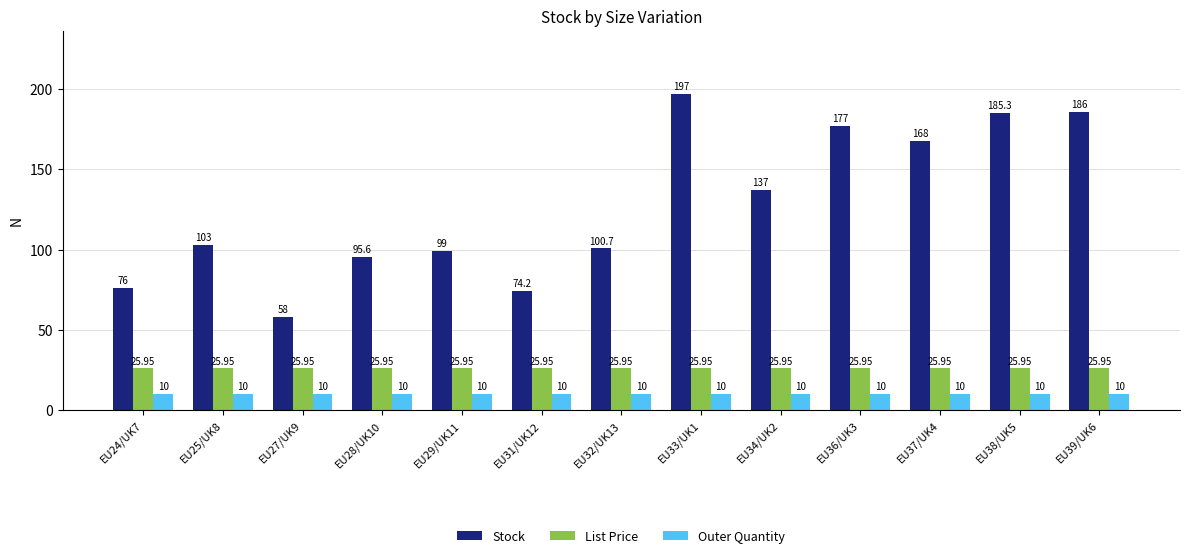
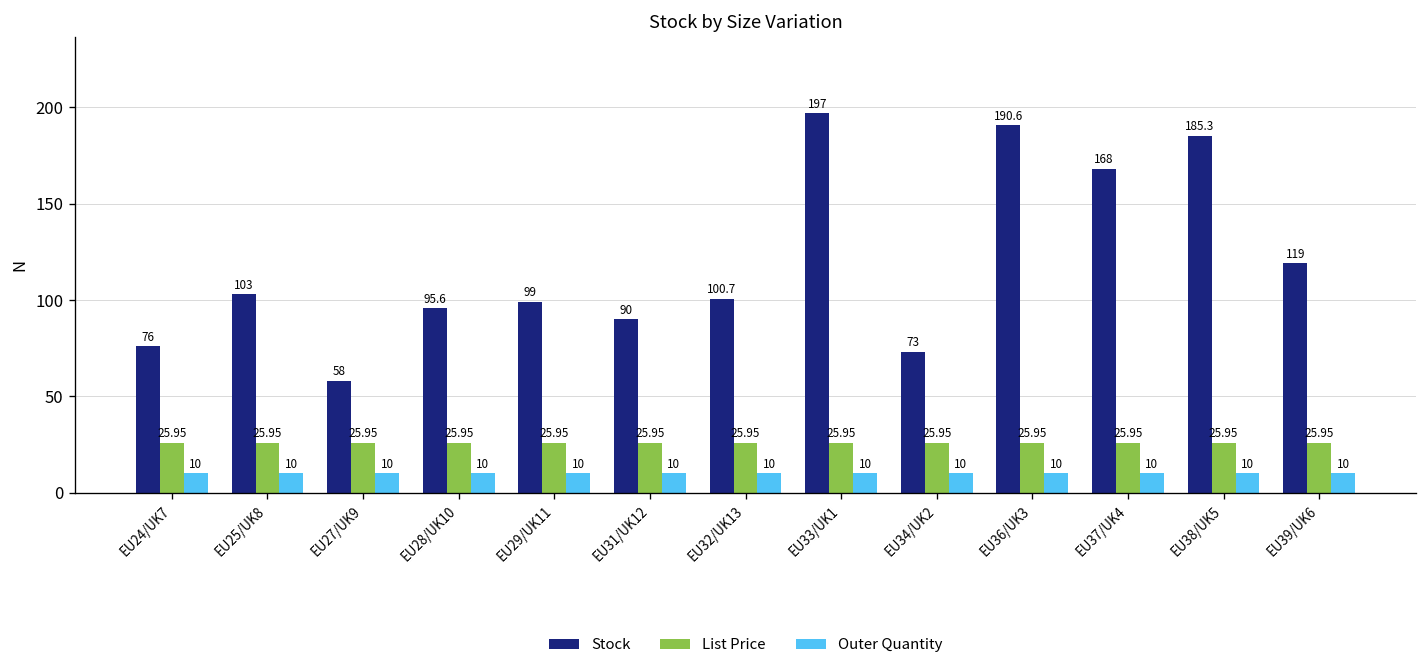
  {
    "Stock": {
      "EU24/UK7": 76,
      "EU25/UK8": 103,
      "EU27/UK9": 58,
      "EU28/UK10": 95.6,
      "EU29/UK11": 99,
-     "EU31/UK12": 74.2,
+     "EU31/UK12": 90,
      "EU32/UK13": 100.7,
      "EU33/UK1": 197,
-     "EU34/UK2": 137,
-     "EU36/UK3": 177,
+     "EU34/UK2": 73,
+     "EU36/UK3": 190.6,
      "EU37/UK4": 168,
      "EU38/UK5": 185.3,
-     "EU39/UK6": 186
+     "EU39/UK6": 119
    },
    "List Price": {
      "EU24/UK7": 25.95,
      "EU25/UK8": 25.95,
      "EU27/UK9": 25.95,
      "EU28/UK10": 25.95,
      "EU29/UK11": 25.95,
      "EU31/UK12": 25.95,
      "EU32/UK13": 25.95,
      "EU33/UK1": 25.95,
      "EU34/UK2": 25.95,
      "EU36/UK3": 25.95,
      "EU37/UK4": 25.95,
      "EU38/UK5": 25.95,
      "EU39/UK6": 25.95
    },
    "Outer Quantity": {
      "EU24/UK7": 10,
      "EU25/UK8": 10,
      "EU27/UK9": 10,
      "EU28/UK10": 10,
      "EU29/UK11": 10,
      "EU31/UK12": 10,
      "EU32/UK13": 10,
      "EU33/UK1": 10,
      "EU34/UK2": 10,
      "EU36/UK3": 10,
      "EU37/UK4": 10,
      "EU38/UK5": 10,
      "EU39/UK6": 10
    }
  }
